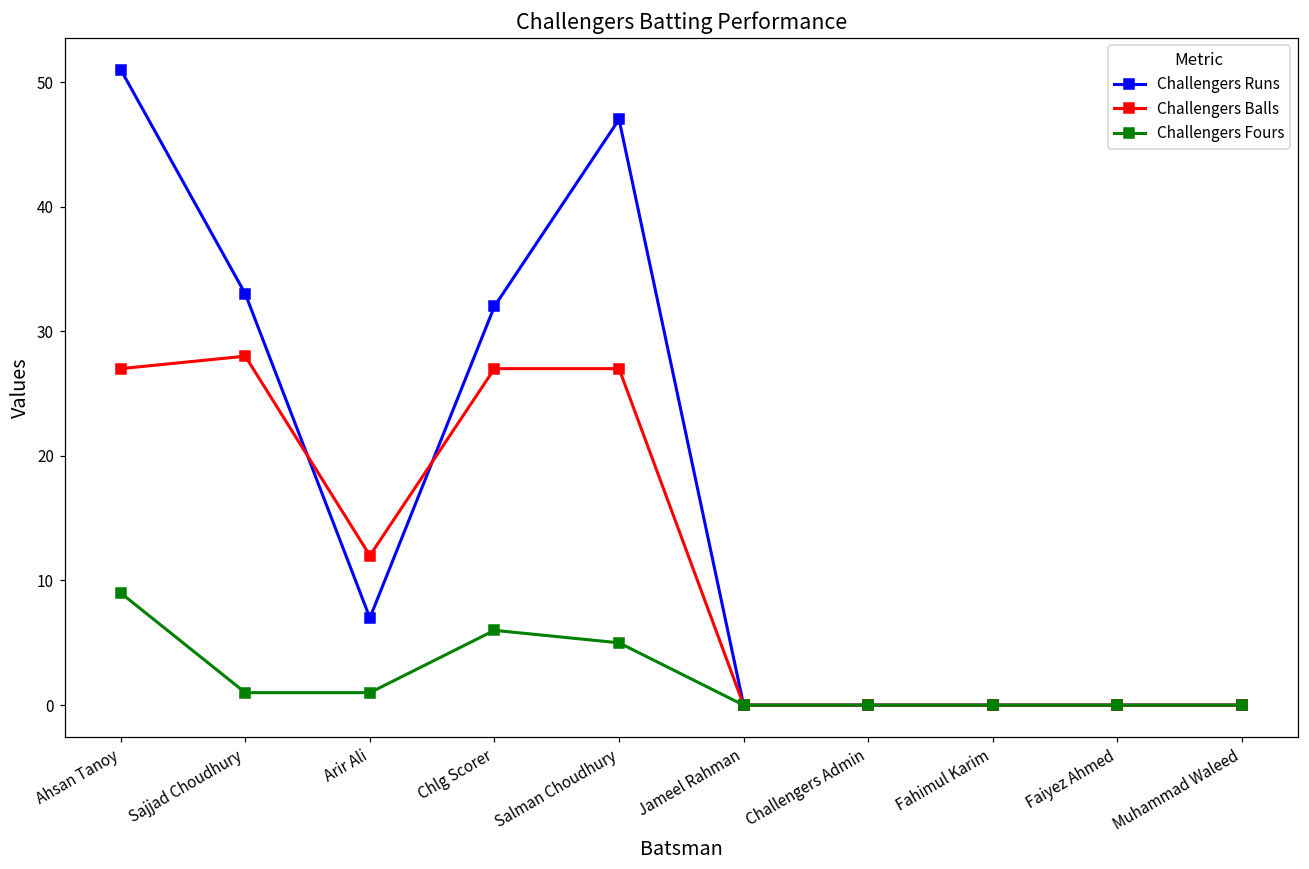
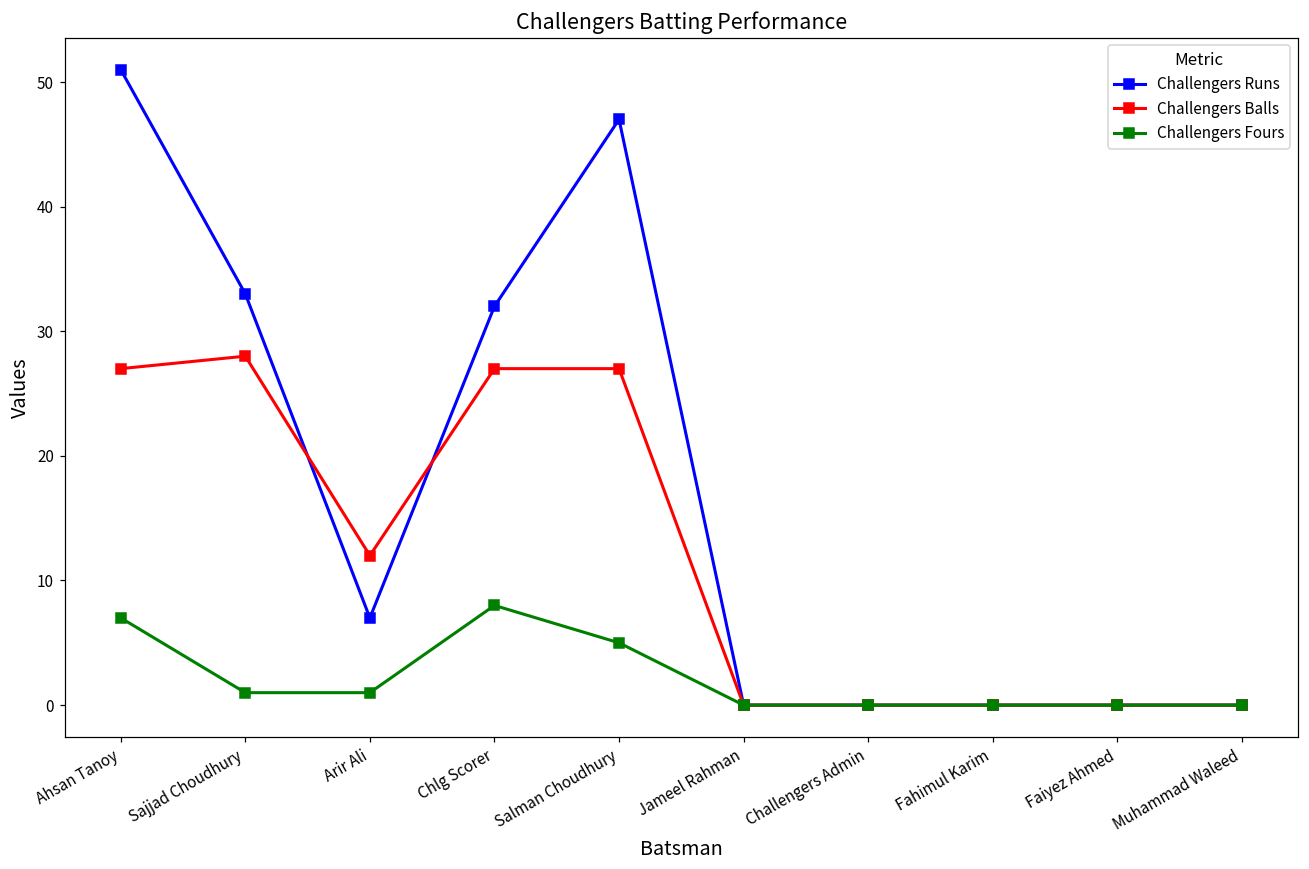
  {
    "Challengers Runs": {
      "Ahsan Tanoy": 51,
      "Sajjad Choudhury": 33,
      "Arir Ali": 7,
      "Chlg Scorer": 32,
      "Salman Choudhury": 47
    },
    "Challengers Balls": {
      "Ahsan Tanoy": 27,
      "Sajjad Choudhury": 28,
      "Arir Ali": 12,
      "Chlg Scorer": 27,
      "Salman Choudhury": 27
    },
    "Challengers Fours": {
-     "Ahsan Tanoy": 9,
+     "Ahsan Tanoy": 7,
      "Sajjad Choudhury": 1,
      "Arir Ali": 1,
-     "Chlg Scorer": 6,
+     "Chlg Scorer": 8,
      "Salman Choudhury": 5
    }
  }
